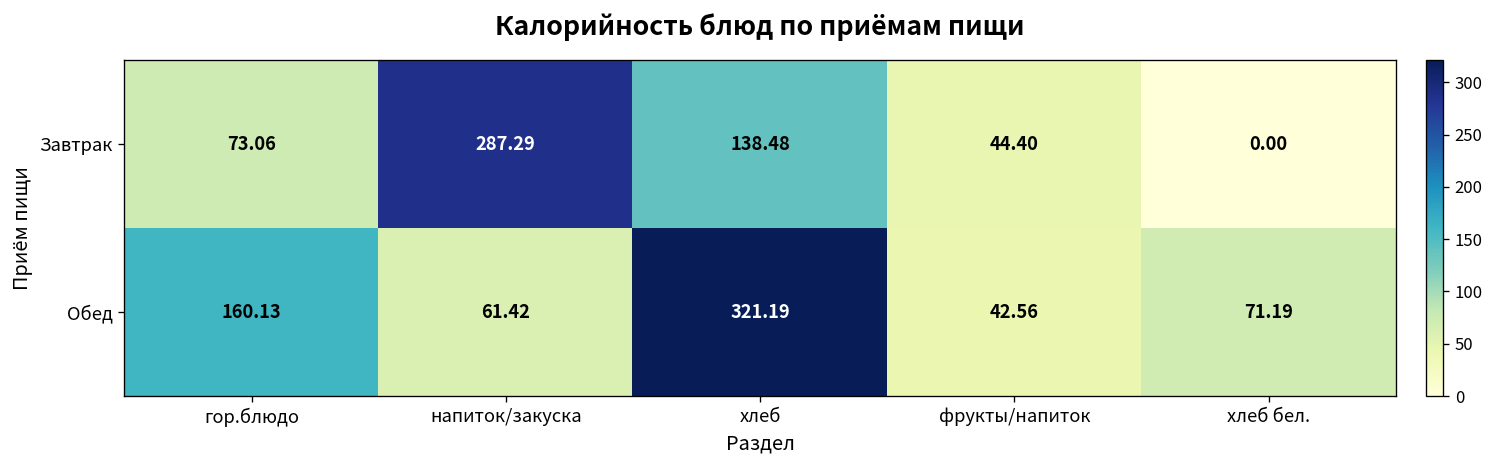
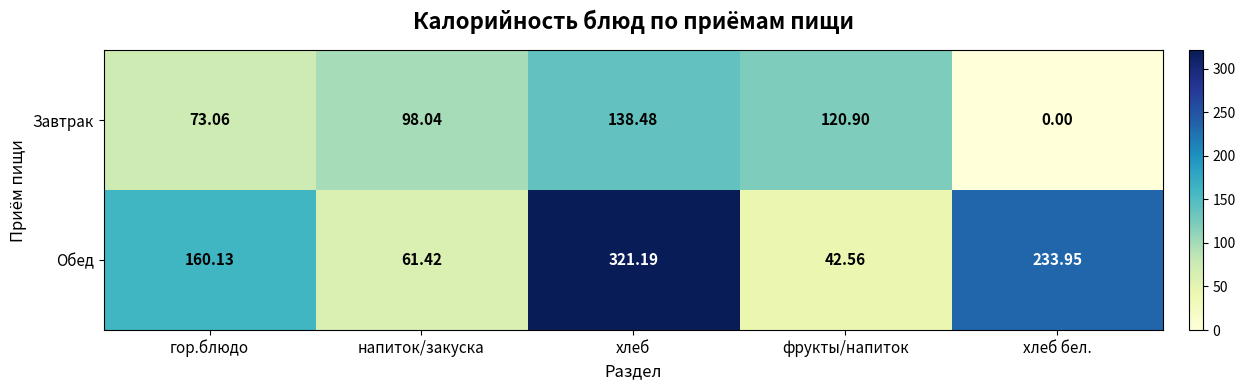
  {
    "Завтрак": {
      "гор.блюдо": 73.06,
-     "напиток/закуска": 287.29,
+     "напиток/закуска": 98.04,
      "хлеб": 138.48,
-     "фрукты/напиток": 44.40,
+     "фрукты/напиток": 120.90,
      "хлеб бел.": 0.00
    },
    "Обед": {
      "гор.блюдо": 160.13,
      "напиток/закуска": 61.42,
      "хлеб": 321.19,
      "фрукты/напиток": 42.56,
-     "хлеб бел.": 71.19
+     "хлеб бел.": 233.95
    }
  }
